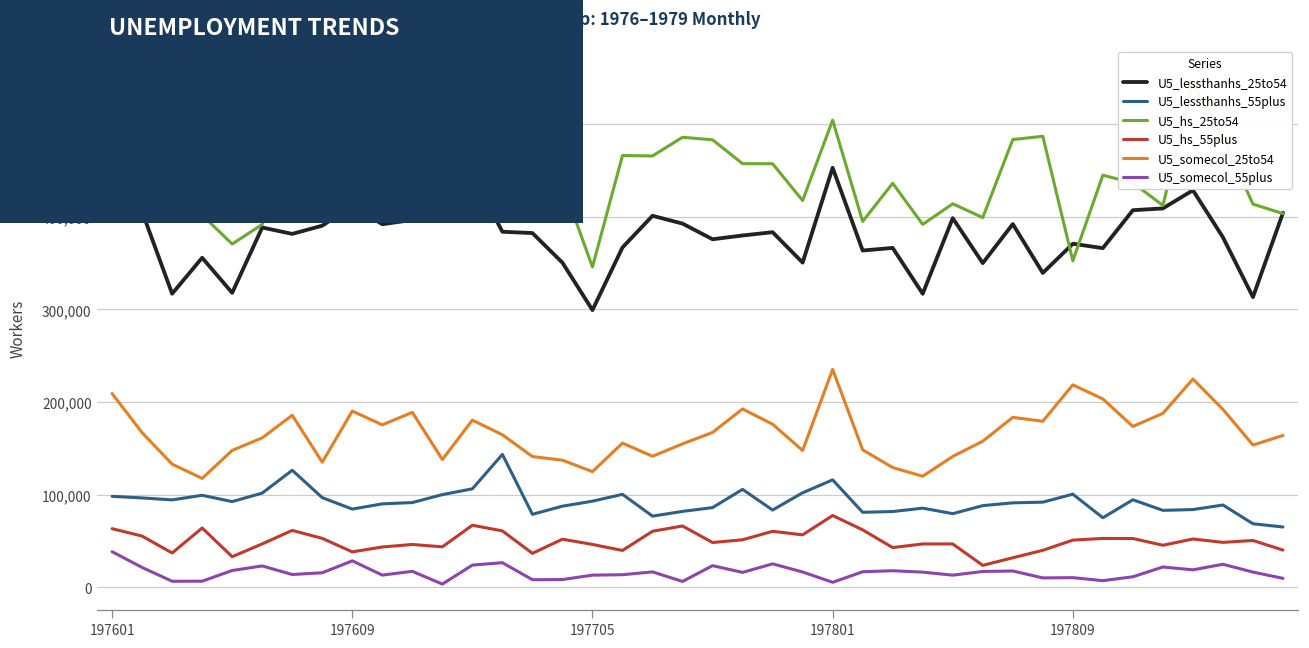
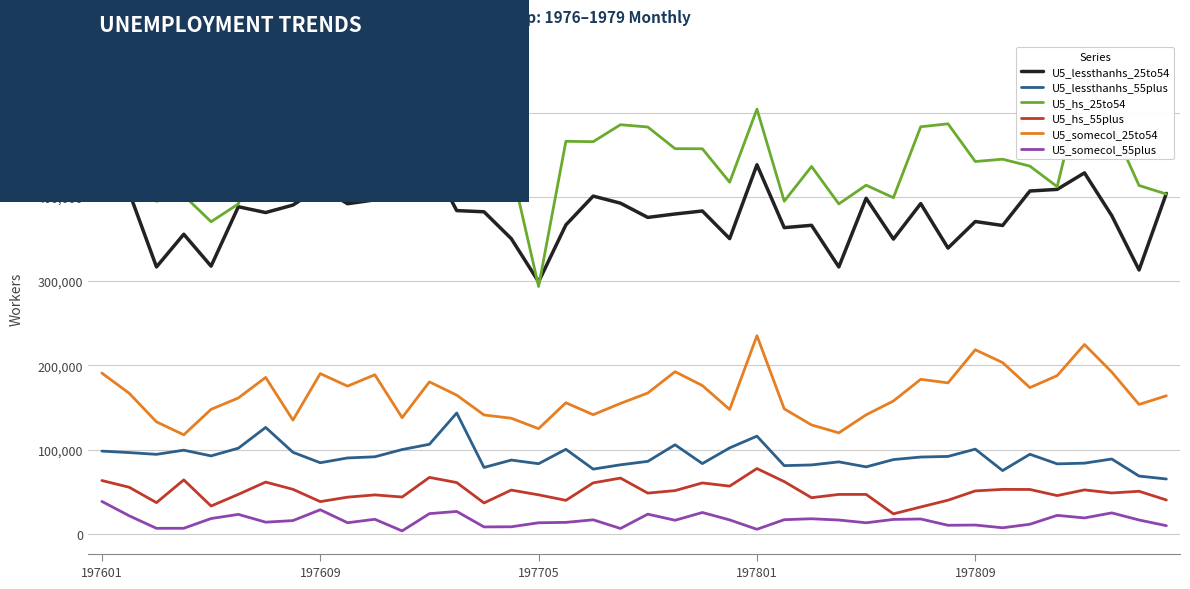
  {
    "U5_lessthanhs_25to54": {
      "197601": "420,000",
      "197609": "410,000",
      "197705": "300,000",
-     "197801": "450,000",
+     "197801": "440,000",
      "197809": "370,000"
    },
    "U5_lessthanhs_55plus": {
      "197601": "100,000",
      "197609": "80,000",
-     "197705": "90,000",
+     "197705": "80,000",
      "197801": "120,000",
      "197809": "100,000"
    },
    "U5_hs_25to54": {
      "197601": "470,000",
      "197609": "540,000",
-     "197705": "350,000",
+     "197705": "290,000",
      "197801": "500,000",
-     "197809": "350,000"
+     "197809": "440,000"
    },
    "U5_hs_55plus": {
      "197601": "60,000",
      "197609": "40,000",
      "197705": "50,000",
      "197801": "80,000",
      "197809": "50,000"
    },
    "U5_somecol_25to54": {
-     "197601": "210,000",
+     "197601": "190,000",
      "197609": "190,000",
      "197705": "120,000",
      "197801": "240,000",
      "197809": "220,000"
    },
    "U5_somecol_55plus": {
      "197601": "40,000",
      "197609": "30,000",
      "197705": "10,000",
      "197801": "10,000",
      "197809": "10,000"
    }
  }
